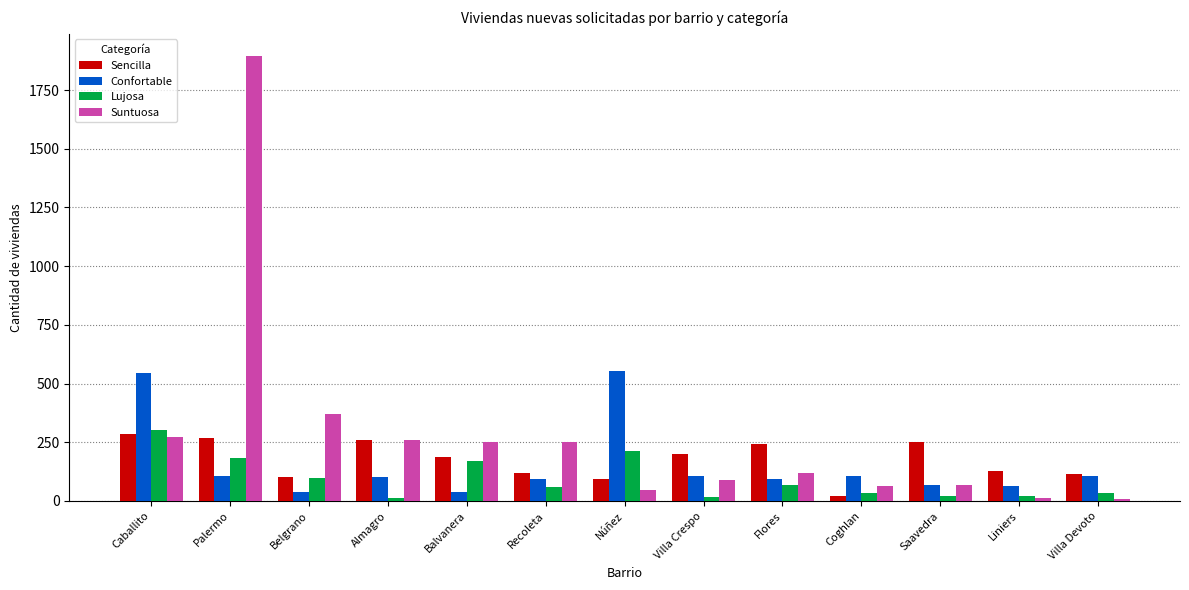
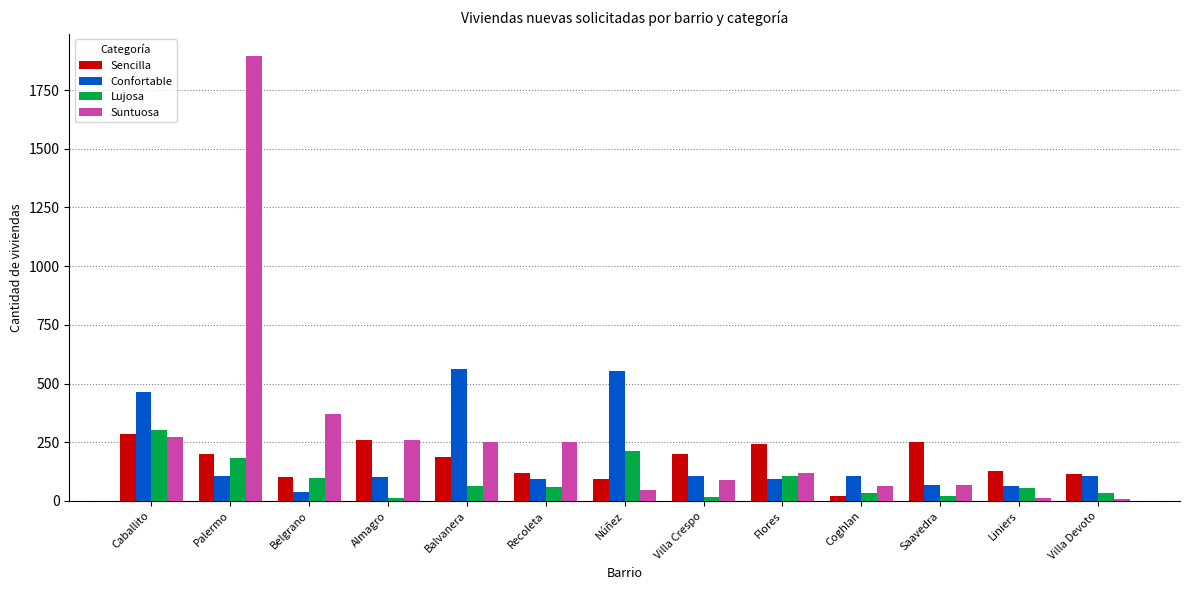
  {
    "Sencilla": {
      "Caballito": 290,
-     "Palermo": 270,
+     "Palermo": 200,
      "Belgrano": 100,
      "Almagro": 260,
      "Balvanera": 190,
      "Recoleta": 120,
      "Núñez": 90,
      "Villa Crespo": 200,
      "Flores": 240,
      "Coghlan": 20,
      "Saavedra": 250,
      "Liniers": 130,
      "Villa Devoto": 120
    },
    "Confortable": {
-     "Caballito": 540,
+     "Caballito": 460,
      "Palermo": 110,
      "Belgrano": 40,
      "Almagro": 100,
-     "Balvanera": 40,
+     "Balvanera": 560,
      "Recoleta": 100,
      "Núñez": 550,
      "Villa Crespo": 110,
      "Flores": 100,
      "Coghlan": 110,
      "Saavedra": 70,
      "Liniers": 60,
      "Villa Devoto": 110
    },
    "Lujosa": {
      "Caballito": 300,
      "Palermo": 180,
      "Belgrano": 100,
      "Almagro": 10,
-     "Balvanera": 170,
+     "Balvanera": 60,
      "Recoleta": 60,
      "Núñez": 210,
      "Villa Crespo": 20,
-     "Flores": 70,
+     "Flores": 110,
      "Coghlan": 30,
      "Saavedra": 20,
-     "Liniers": 20,
+     "Liniers": 60,
      "Villa Devoto": 40
    },
    "Suntuosa": {
      "Caballito": 270,
      "Palermo": 1900,
      "Belgrano": 370,
      "Almagro": 260,
      "Balvanera": 250,
      "Recoleta": 250,
      "Núñez": 50,
      "Villa Crespo": 90,
      "Flores": 120,
      "Coghlan": 60,
      "Saavedra": 70,
      "Liniers": 10
    }
  }
